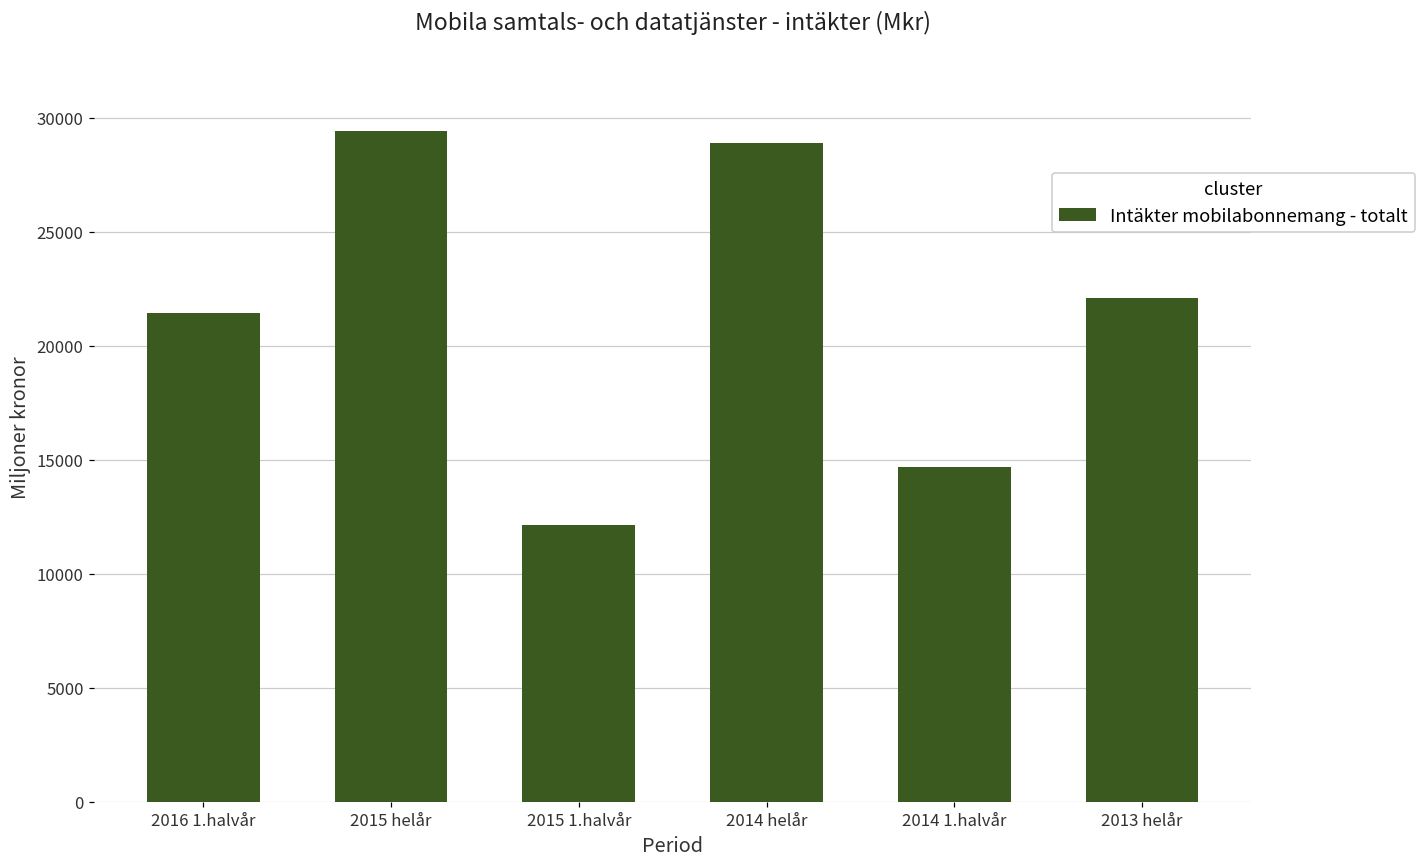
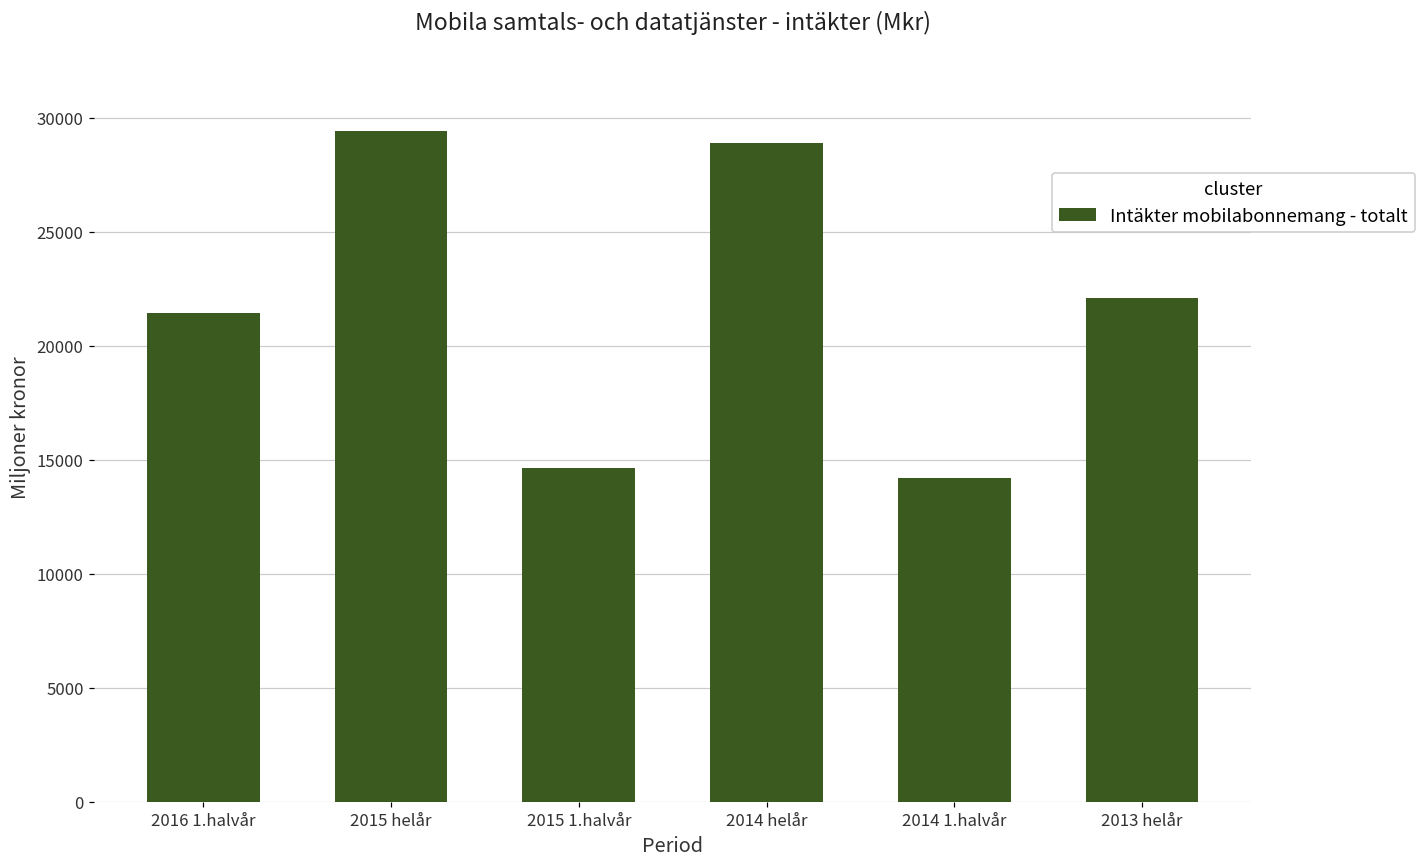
  {
    "2016 1.halvår": 21400,
    "2015 helår": 29400,
-   "2015 1.halvår": 12100,
+   "2015 1.halvår": 14700,
    "2014 helår": 28900,
-   "2014 1.halvår": 14700,
+   "2014 1.halvår": 14200,
    "2013 helår": 22100
  }
